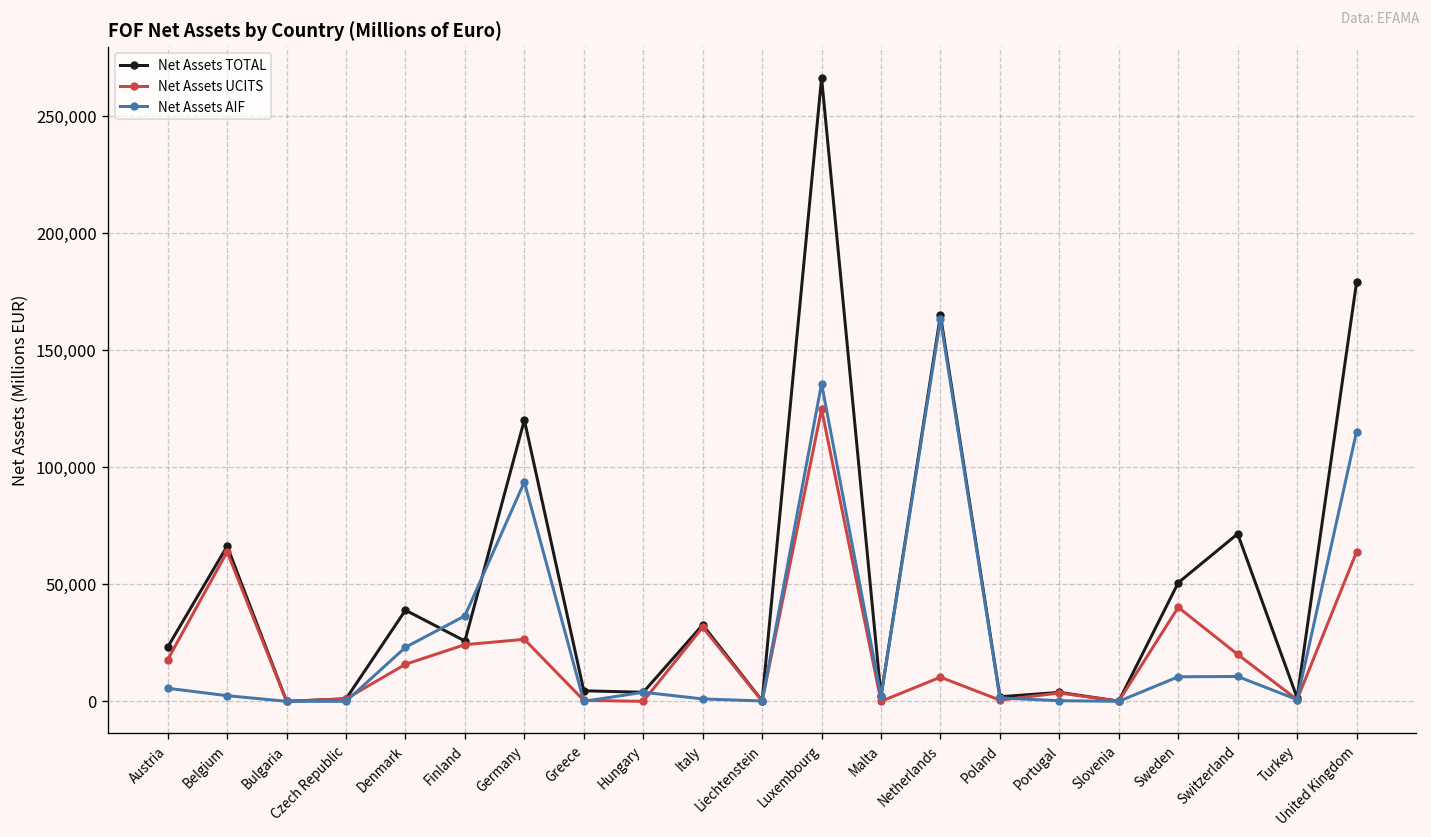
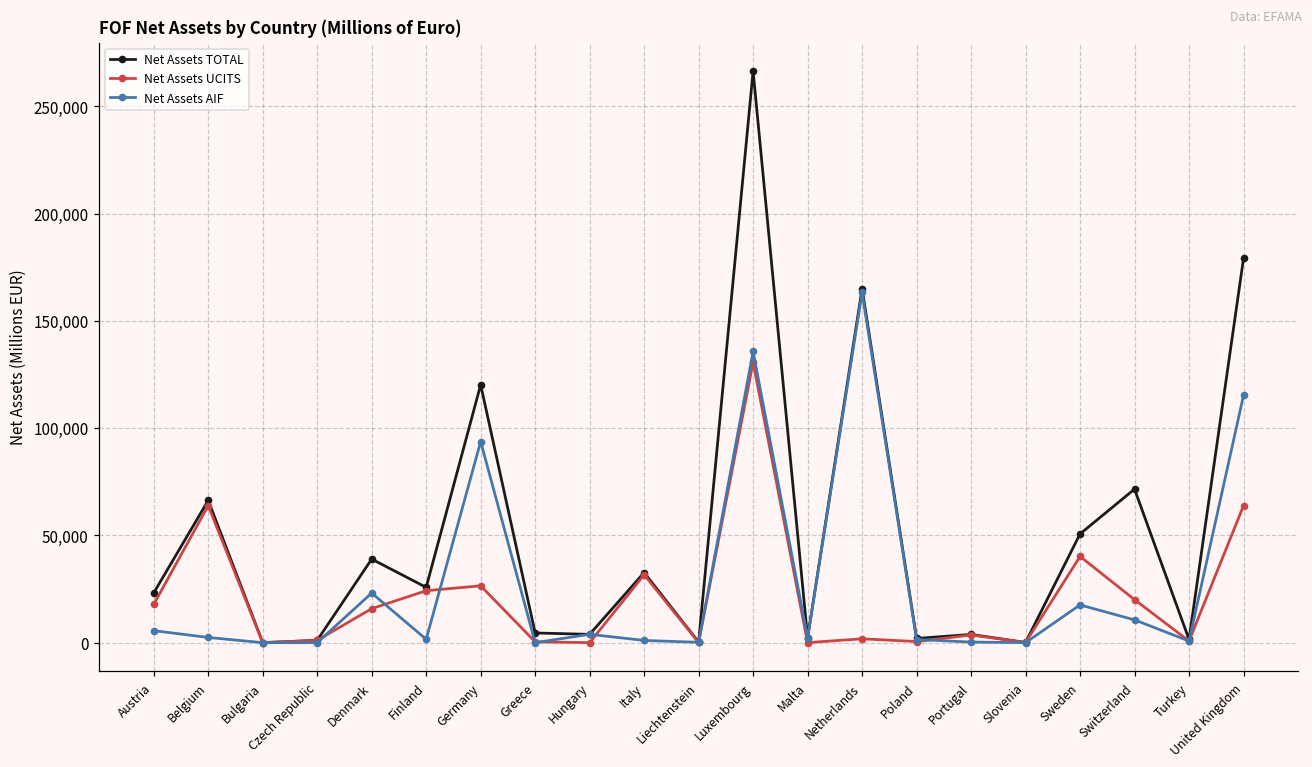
  {
    "Net Assets TOTAL": {
      "Austria": "23,000",
      "Belgium": "66,000",
      "Denmark": "39,000",
      "Finland": "26,000",
      "Germany": "120,000",
      "Greece": "5,000",
      "Luxembourg": "266,000",
      "Netherlands": "165,000",
      "Sweden": "51,000",
      "Switzerland": "72,000",
      "United Kingdom": "179,000"
    },
    "Net Assets UCITS": {
      "Austria": "18,000",
      "Belgium": "64,000",
      "Denmark": "16,000",
      "Finland": "24,000",
      "Germany": "26,000",
      "Hungary": "0",
-     "Luxembourg": "125,000",
+     "Luxembourg": "131,000",
      "Malta": "0",
-     "Netherlands": "10,000",
+     "Netherlands": "2,000",
      "Sweden": "40,000",
      "Switzerland": "20,000",
      "United Kingdom": "64,000"
    },
    "Net Assets AIF": {
      "Austria": "6,000",
      "Belgium": "2,000",
      "Denmark": "23,000",
-     "Finland": "37,000",
+     "Finland": "2,000",
      "Germany": "94,000",
      "Italy": "1,000",
      "Luxembourg": "136,000",
      "Netherlands": "163,000",
      "Portugal": "0",
-     "Sweden": "10,000",
+     "Sweden": "18,000",
      "Switzerland": "11,000",
      "United Kingdom": "115,000"
    }
  }
